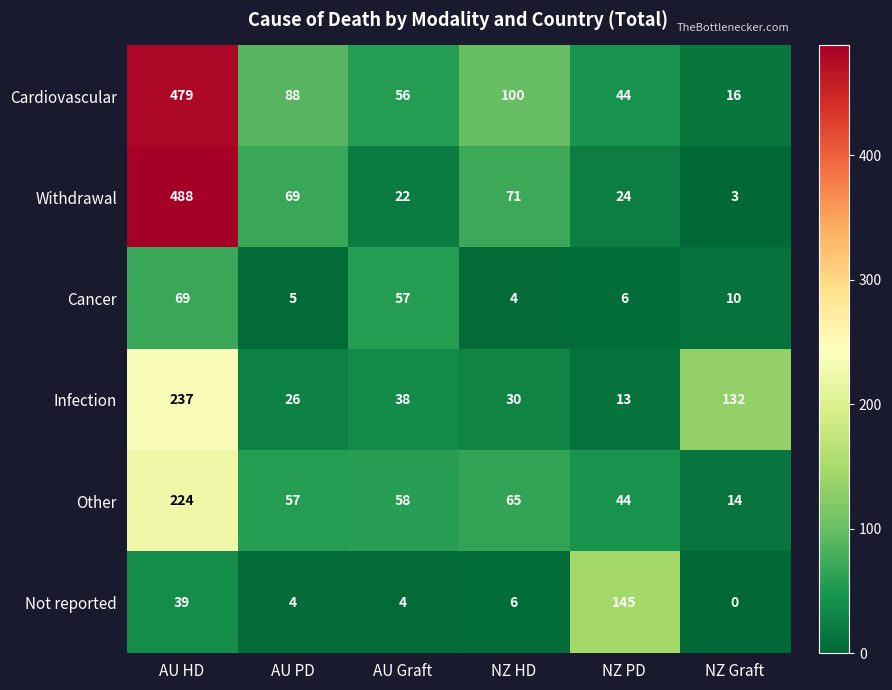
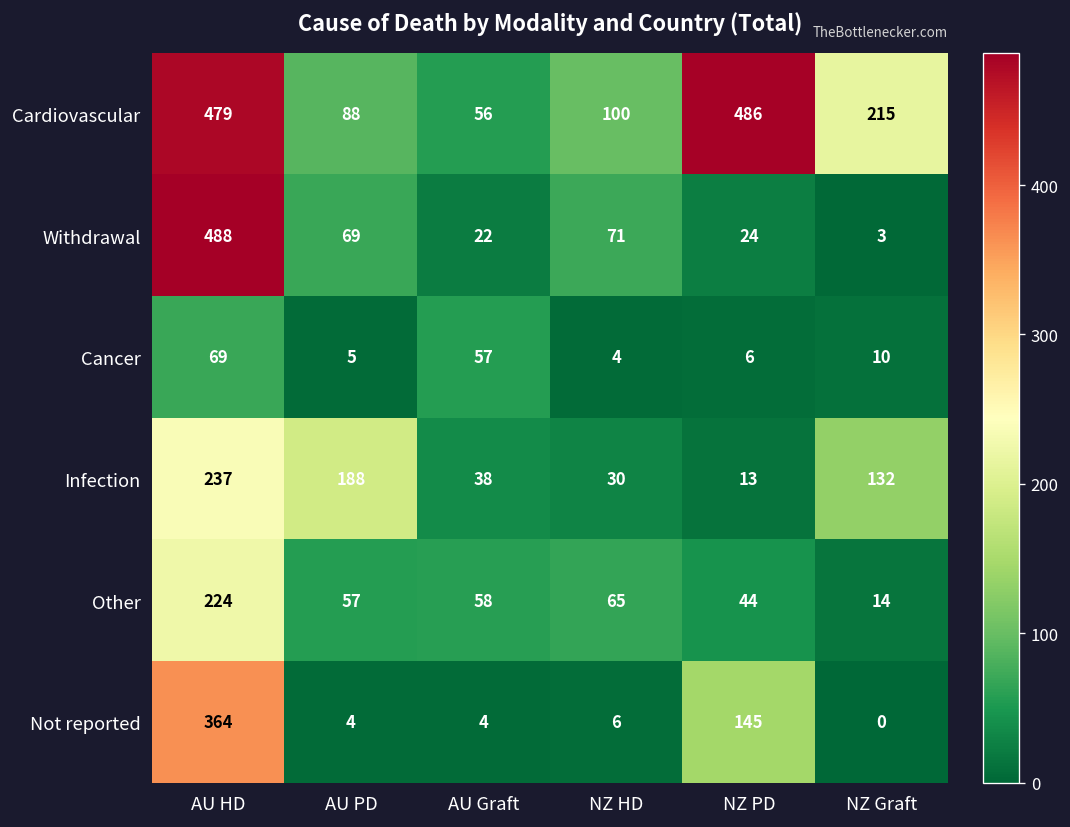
  {
    "Cardiovascular": {
      "AU HD": 479,
      "AU PD": 88,
      "AU Graft": 56,
      "NZ HD": 100,
-     "NZ PD": 44,
-     "NZ Graft": 16
+     "NZ PD": 486,
+     "NZ Graft": 215
    },
    "Withdrawal": {
      "AU HD": 488,
      "AU PD": 69,
      "AU Graft": 22,
      "NZ HD": 71,
      "NZ PD": 24,
      "NZ Graft": 3
    },
    "Cancer": {
      "AU HD": 69,
      "AU PD": 5,
      "AU Graft": 57,
      "NZ HD": 4,
      "NZ PD": 6,
      "NZ Graft": 10
    },
    "Infection": {
      "AU HD": 237,
-     "AU PD": 26,
+     "AU PD": 188,
      "AU Graft": 38,
      "NZ HD": 30,
      "NZ PD": 13,
      "NZ Graft": 132
    },
    "Other": {
      "AU HD": 224,
      "AU PD": 57,
      "AU Graft": 58,
      "NZ HD": 65,
      "NZ PD": 44,
      "NZ Graft": 14
    },
    "Not reported": {
-     "AU HD": 39,
+     "AU HD": 364,
      "AU PD": 4,
      "AU Graft": 4,
      "NZ HD": 6,
      "NZ PD": 145,
      "NZ Graft": 0
    }
  }
